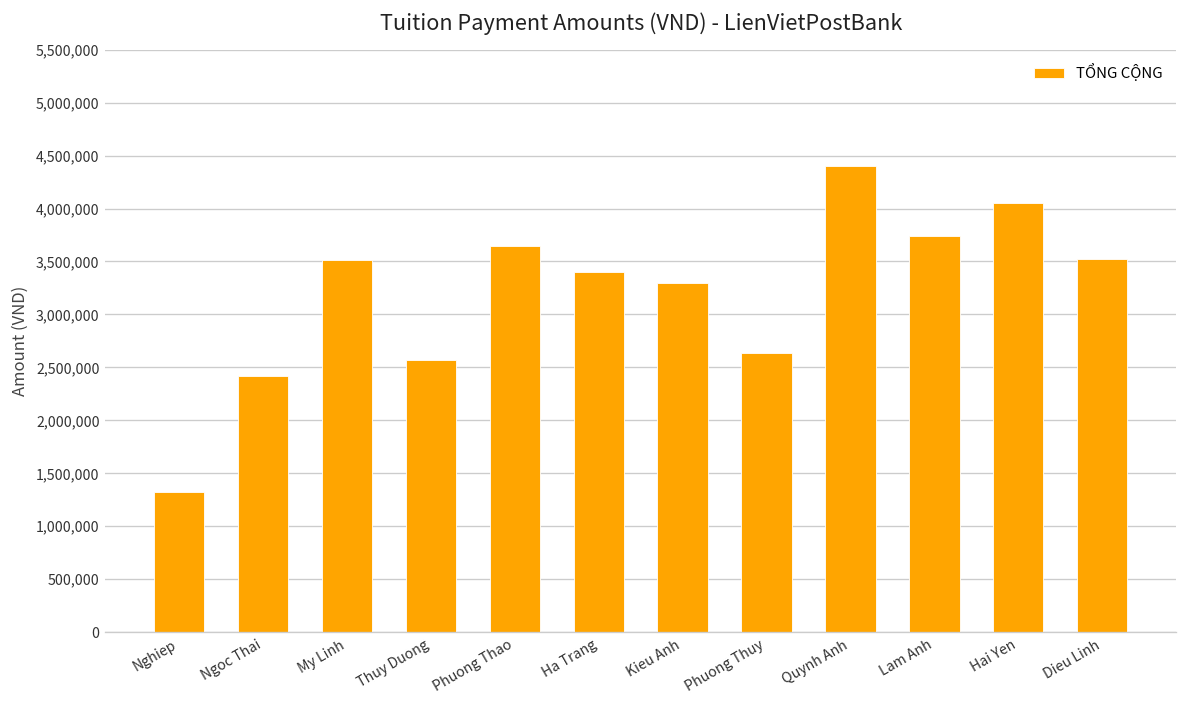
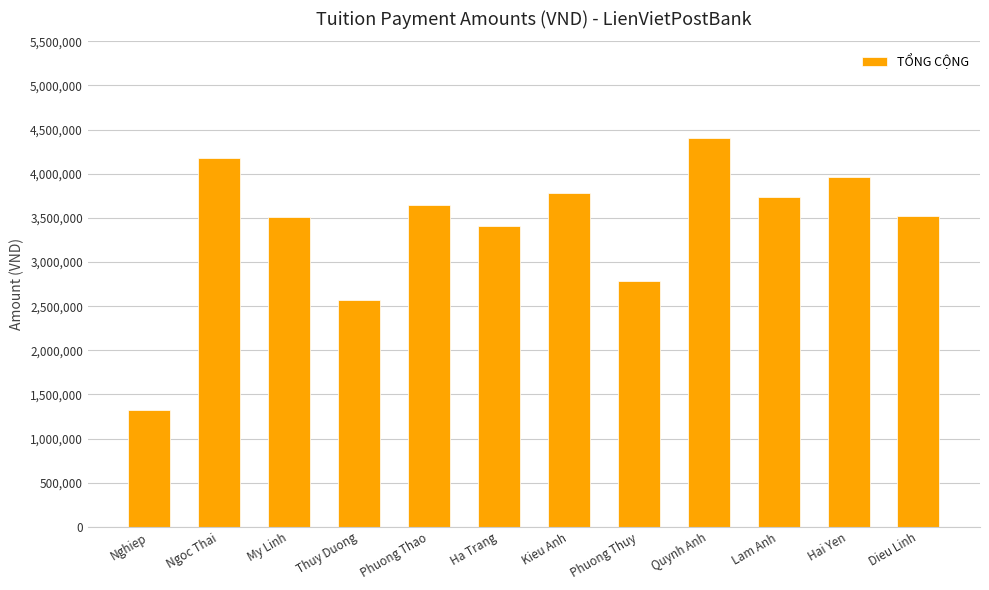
  {
    "Nghiep": "1,300,000",
-   "Ngoc Thai": "2,400,000",
+   "Ngoc Thai": "4,200,000",
    "My Linh": "3,500,000",
    "Thuy Duong": "2,600,000",
    "Phuong Thao": "3,600,000",
    "Ha Trang": "3,400,000",
-   "Kieu Anh": "3,300,000",
-   "Phuong Thuy": "2,600,000",
+   "Kieu Anh": "3,800,000",
+   "Phuong Thuy": "2,800,000",
    "Quynh Anh": "4,400,000",
    "Lam Anh": "3,700,000",
-   "Hai Yen": "4,100,000",
+   "Hai Yen": "4,000,000",
    "Dieu Linh": "3,500,000"
  }
